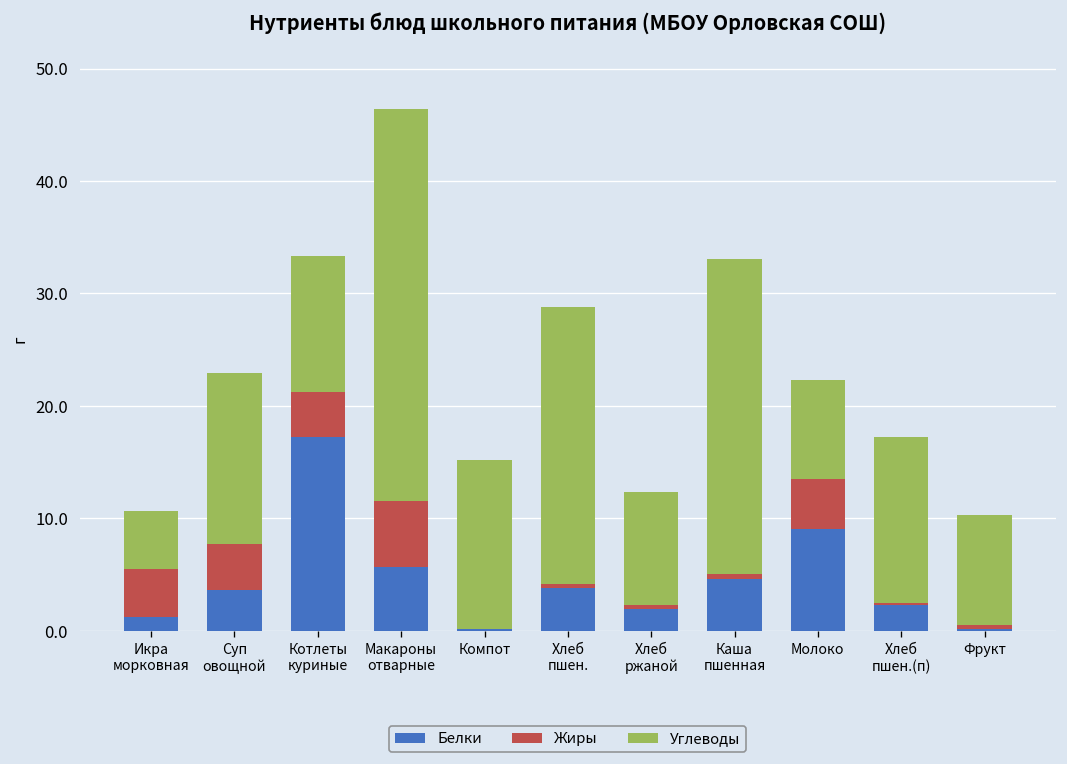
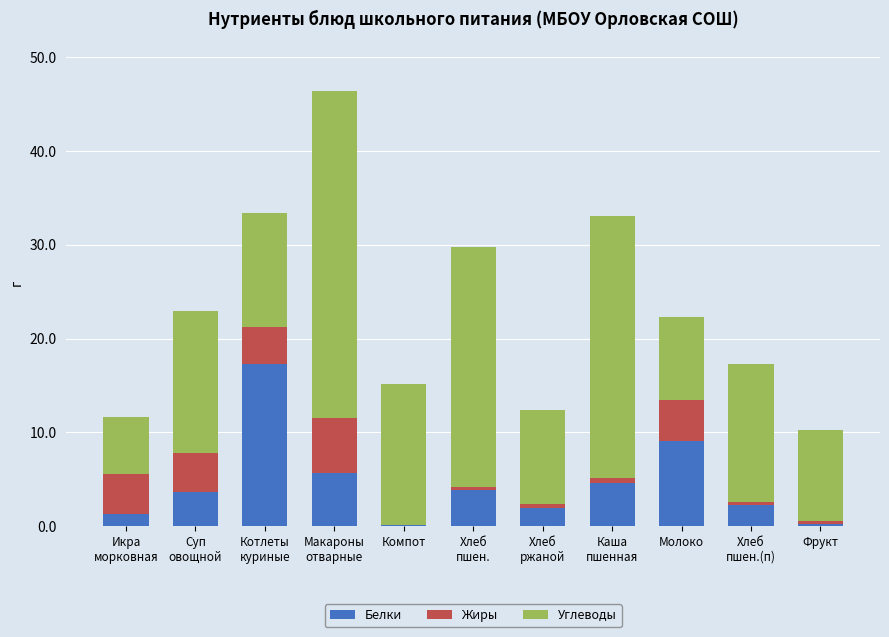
  {
    "Белки": {
      "Икра морковная": 1,
      "Суп овощной": 4,
      "Котлеты куриные": 17,
      "Макароны отварные": 6,
      "Хлеб пшен.": 4,
      "Хлеб ржаной": 2,
      "Каша пшенная": 5,
      "Молоко": 9,
      "Хлеб пшен.(п)": 2
    },
    "Жиры": {
      "Икра морковная": 4,
      "Суп овощной": 4,
      "Котлеты куриные": 4,
      "Макароны отварные": 6,
      "Компот": 0,
      "Хлеб пшен.": 0,
      "Хлеб ржаной": 0,
      "Каша пшенная": 1,
      "Молоко": 4,
      "Фрукт": 0
    },
    "Углеводы": {
-     "Икра морковная": 5,
+     "Икра морковная": 6,
      "Суп овощной": 15,
      "Котлеты куриные": 12,
      "Макароны отварные": 35,
      "Компот": 15,
-     "Хлеб пшен.": 25,
+     "Хлеб пшен.": 26,
      "Хлеб ржаной": 10,
      "Каша пшенная": 28,
      "Молоко": 9,
      "Хлеб пшен.(п)": 15,
      "Фрукт": 10
    }
  }
